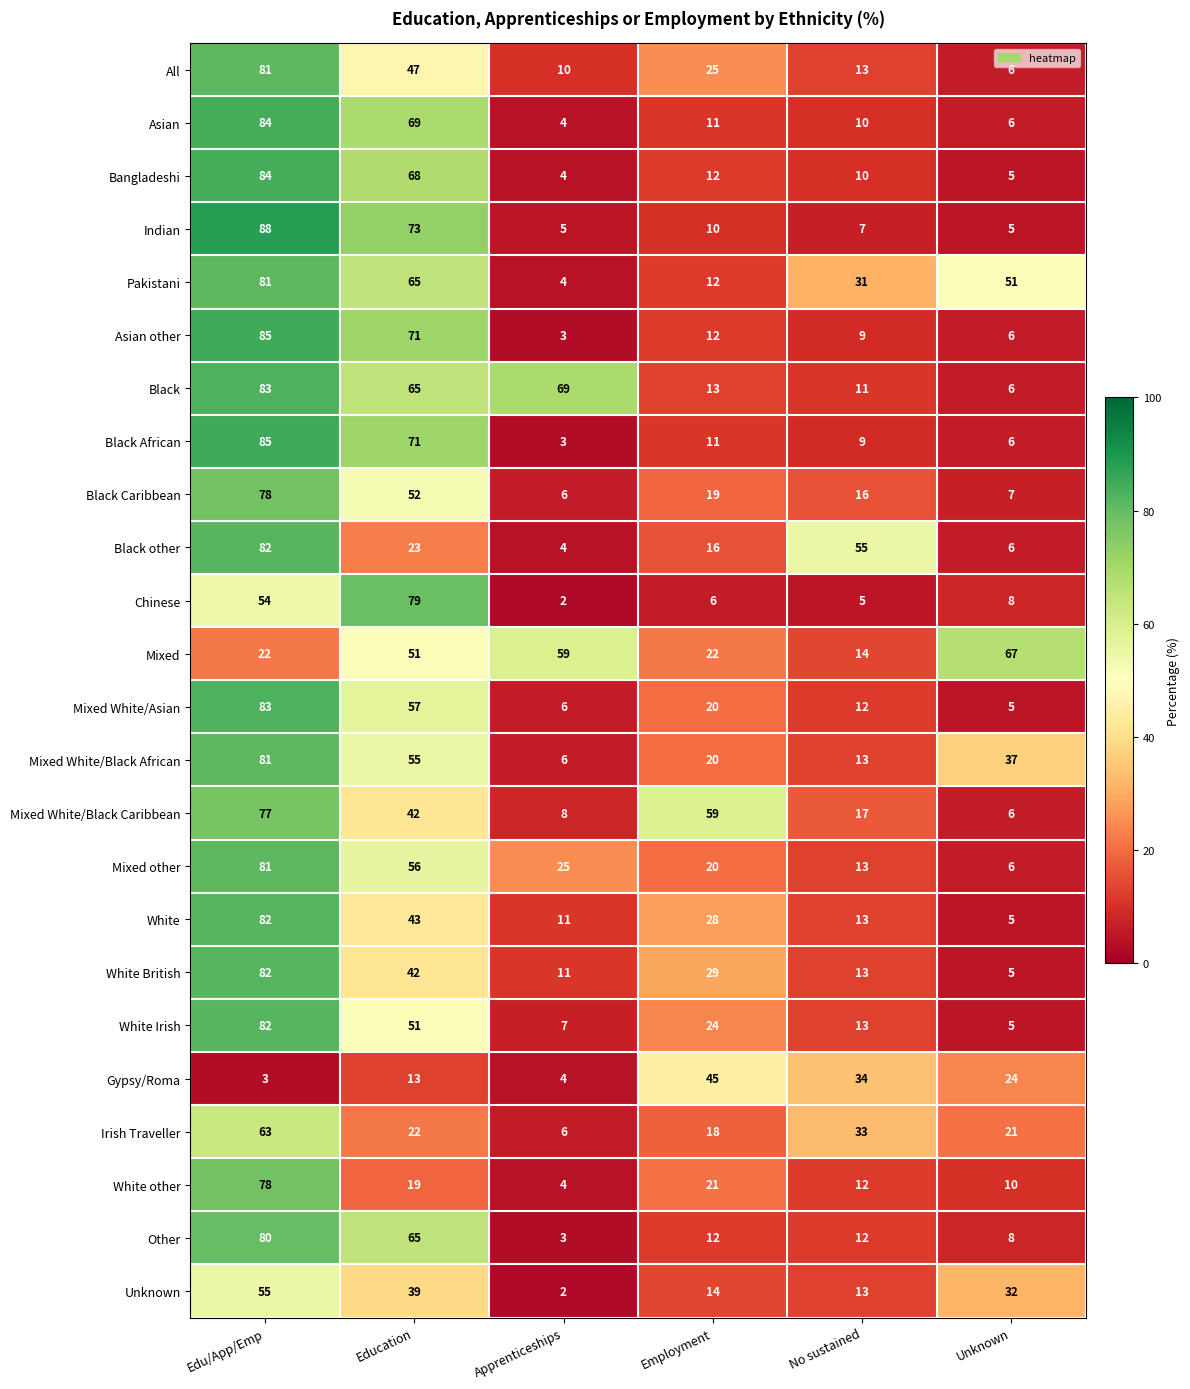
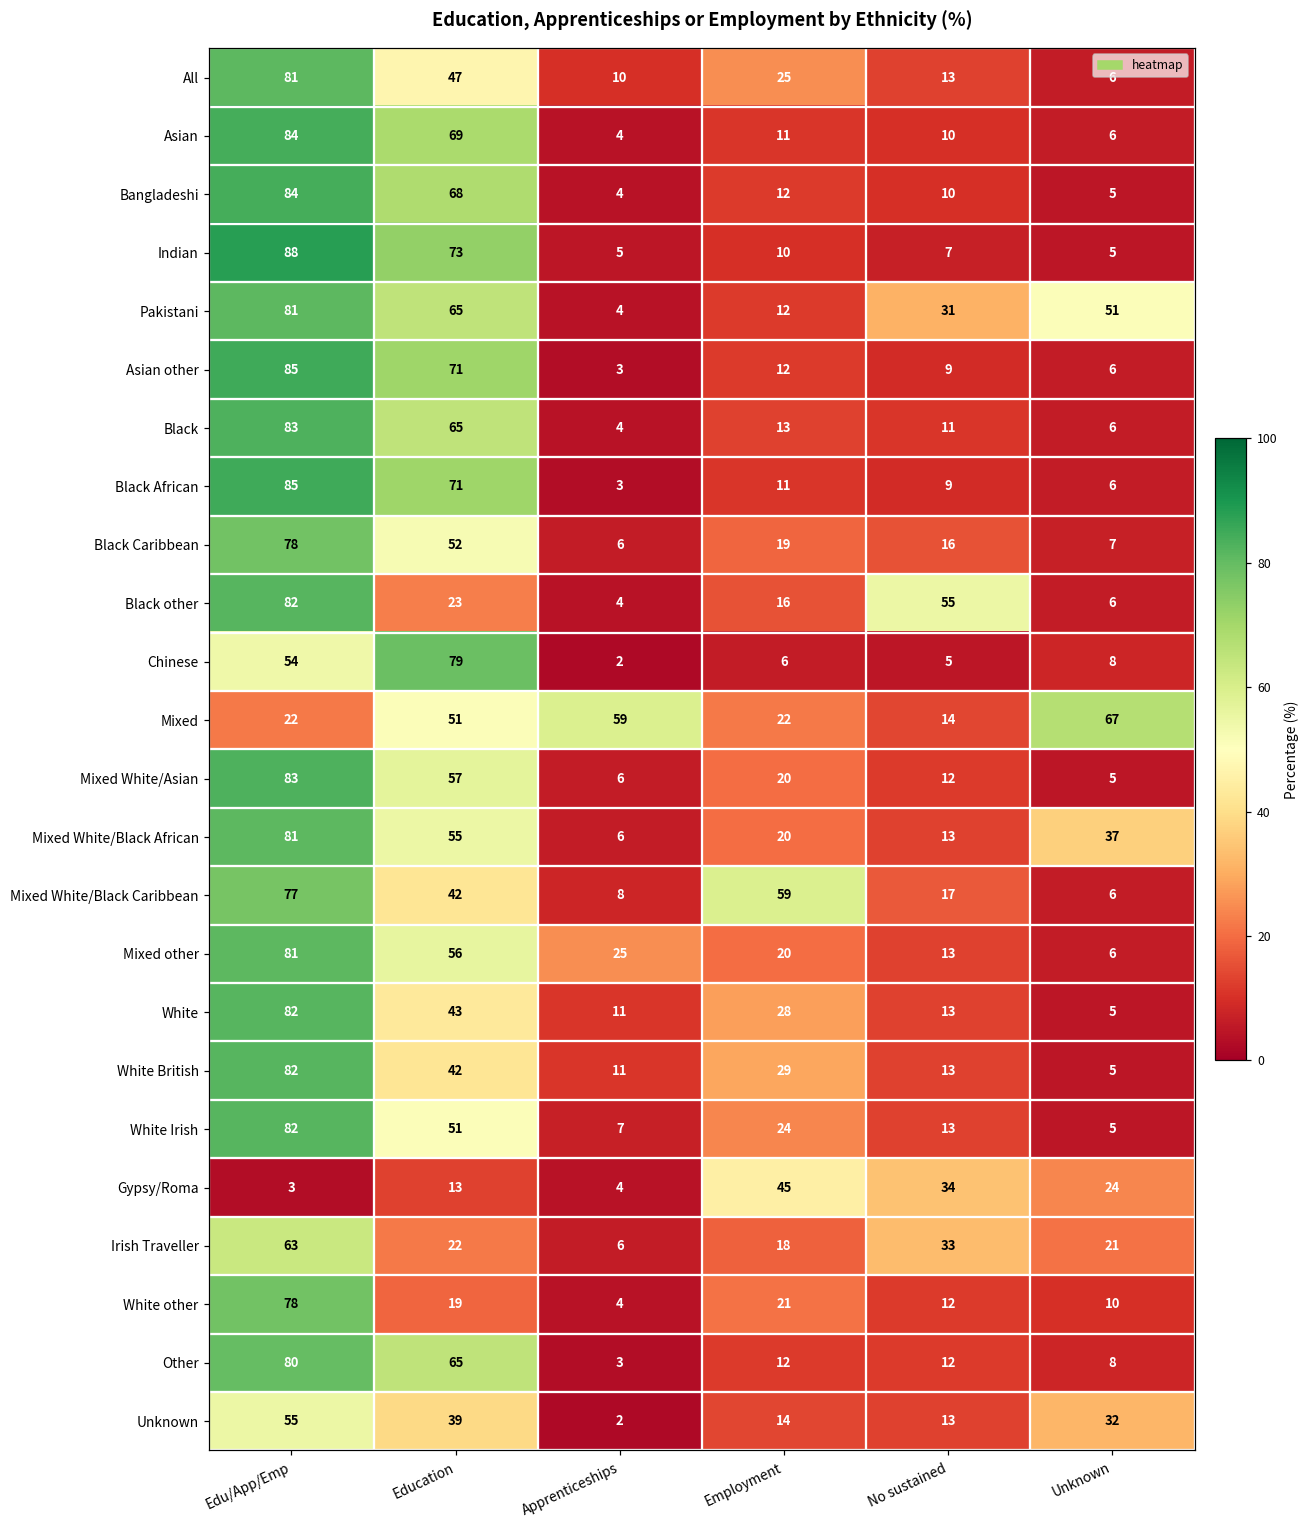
  {
    "All": {
      "Edu/App/Emp": 81,
      "Education": 47,
      "Apprenticeships": 10,
      "Employment": 25,
      "No sustained": 13
    },
    "Asian": {
      "Edu/App/Emp": 84,
      "Education": 69,
      "Apprenticeships": 4,
      "Employment": 11,
      "No sustained": 10,
      "Unknown": 6
    },
    "Bangladeshi": {
      "Edu/App/Emp": 84,
      "Education": 68,
      "Apprenticeships": 4,
      "Employment": 12,
      "No sustained": 10,
      "Unknown": 5
    },
    "Indian": {
      "Edu/App/Emp": 88,
      "Education": 73,
      "Apprenticeships": 5,
      "Employment": 10,
      "No sustained": 7,
      "Unknown": 5
    },
    "Pakistani": {
      "Edu/App/Emp": 81,
      "Education": 65,
      "Apprenticeships": 4,
      "Employment": 12,
      "No sustained": 31,
      "Unknown": 51
    },
    "Asian other": {
      "Edu/App/Emp": 85,
      "Education": 71,
      "Apprenticeships": 3,
      "Employment": 12,
      "No sustained": 9,
      "Unknown": 6
    },
    "Black": {
      "Edu/App/Emp": 83,
      "Education": 65,
-     "Apprenticeships": 69,
+     "Apprenticeships": 4,
      "Employment": 13,
      "No sustained": 11,
      "Unknown": 6
    },
    "Black African": {
      "Edu/App/Emp": 85,
      "Education": 71,
      "Apprenticeships": 3,
      "Employment": 11,
      "No sustained": 9,
      "Unknown": 6
    },
    "Black Caribbean": {
      "Edu/App/Emp": 78,
      "Education": 52,
      "Apprenticeships": 6,
      "Employment": 19,
      "No sustained": 16,
      "Unknown": 7
    },
    "Black other": {
      "Edu/App/Emp": 82,
      "Education": 23,
      "Apprenticeships": 4,
      "Employment": 16,
      "No sustained": 55,
      "Unknown": 6
    },
    "Chinese": {
      "Edu/App/Emp": 54,
      "Education": 79,
      "Apprenticeships": 2,
      "Employment": 6,
      "No sustained": 5,
      "Unknown": 8
    },
    "Mixed": {
      "Edu/App/Emp": 22,
      "Education": 51,
      "Apprenticeships": 59,
      "Employment": 22,
      "No sustained": 14,
      "Unknown": 67
    },
    "Mixed White/Asian": {
      "Edu/App/Emp": 83,
      "Education": 57,
      "Apprenticeships": 6,
      "Employment": 20,
      "No sustained": 12,
      "Unknown": 5
    },
    "Mixed White/Black African": {
      "Edu/App/Emp": 81,
      "Education": 55,
      "Apprenticeships": 6,
      "Employment": 20,
      "No sustained": 13,
      "Unknown": 37
    },
    "Mixed White/Black Caribbean": {
      "Edu/App/Emp": 77,
      "Education": 42,
      "Apprenticeships": 8,
      "Employment": 59,
      "No sustained": 17,
      "Unknown": 6
    },
    "Mixed other": {
      "Edu/App/Emp": 81,
      "Education": 56,
      "Apprenticeships": 25,
      "Employment": 20,
      "No sustained": 13,
      "Unknown": 6
    },
    "White": {
      "Edu/App/Emp": 82,
      "Education": 43,
      "Apprenticeships": 11,
      "Employment": 28,
      "No sustained": 13,
      "Unknown": 5
    },
    "White British": {
      "Edu/App/Emp": 82,
      "Education": 42,
      "Apprenticeships": 11,
      "Employment": 29,
      "No sustained": 13,
      "Unknown": 5
    },
    "White Irish": {
      "Edu/App/Emp": 82,
      "Education": 51,
      "Apprenticeships": 7,
      "Employment": 24,
      "No sustained": 13,
      "Unknown": 5
    },
    "Gypsy/Roma": {
      "Edu/App/Emp": 3,
      "Education": 13,
      "Apprenticeships": 4,
      "Employment": 45,
      "No sustained": 34,
      "Unknown": 24
    },
    "Irish Traveller": {
      "Edu/App/Emp": 63,
      "Education": 22,
      "Apprenticeships": 6,
      "Employment": 18,
      "No sustained": 33,
      "Unknown": 21
    },
    "White other": {
      "Edu/App/Emp": 78,
      "Education": 19,
      "Apprenticeships": 4,
      "Employment": 21,
      "No sustained": 12,
      "Unknown": 10
    },
    "Other": {
      "Edu/App/Emp": 80,
      "Education": 65,
      "Apprenticeships": 3,
      "Employment": 12,
      "No sustained": 12,
      "Unknown": 8
    },
    "Unknown": {
      "Edu/App/Emp": 55,
      "Education": 39,
      "Apprenticeships": 2,
      "Employment": 14,
      "No sustained": 13,
      "Unknown": 32
    }
  }
